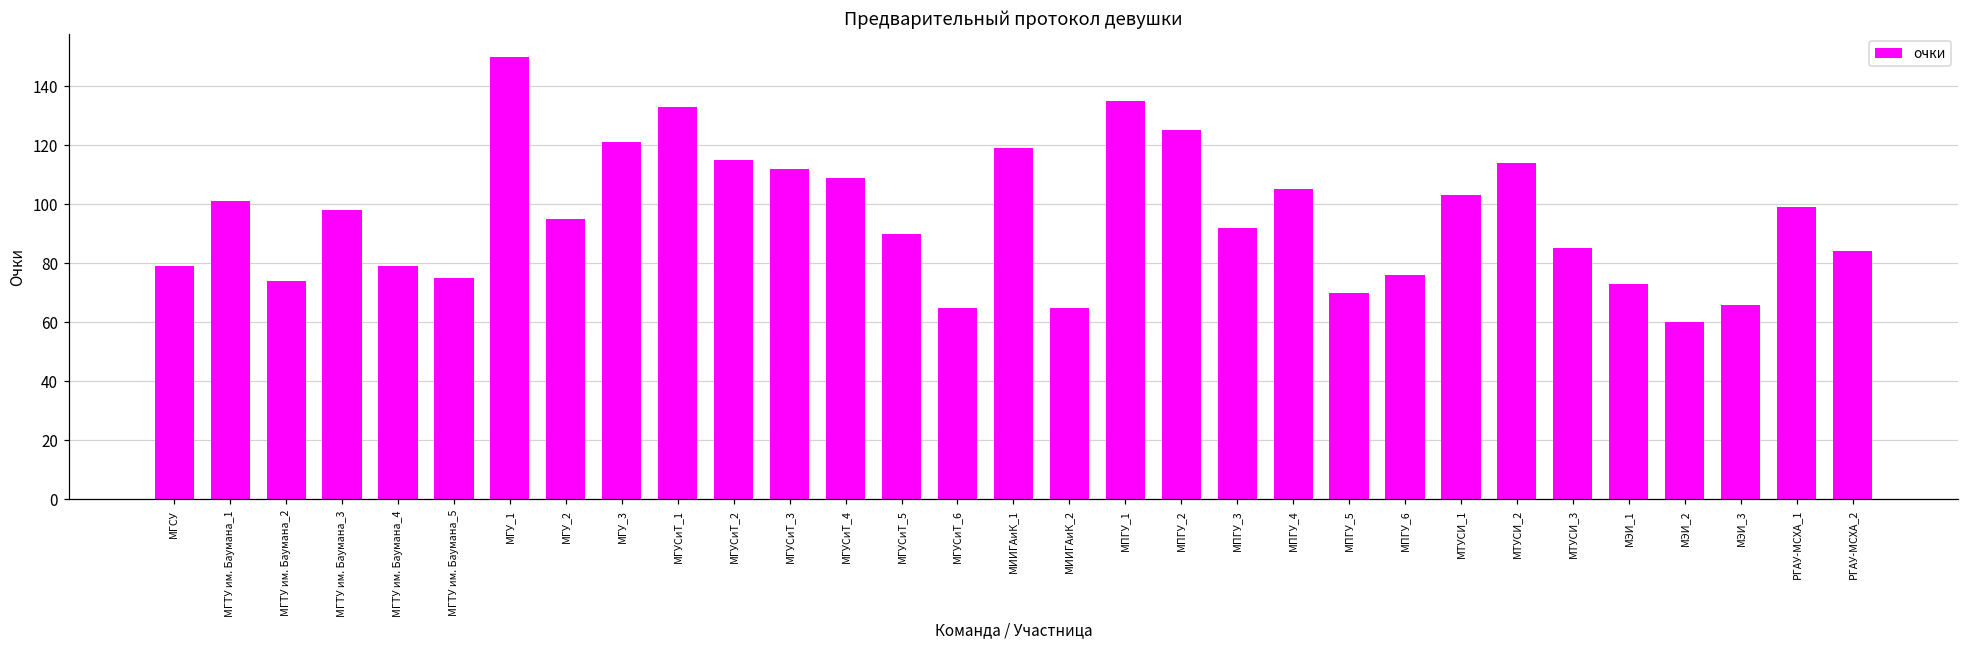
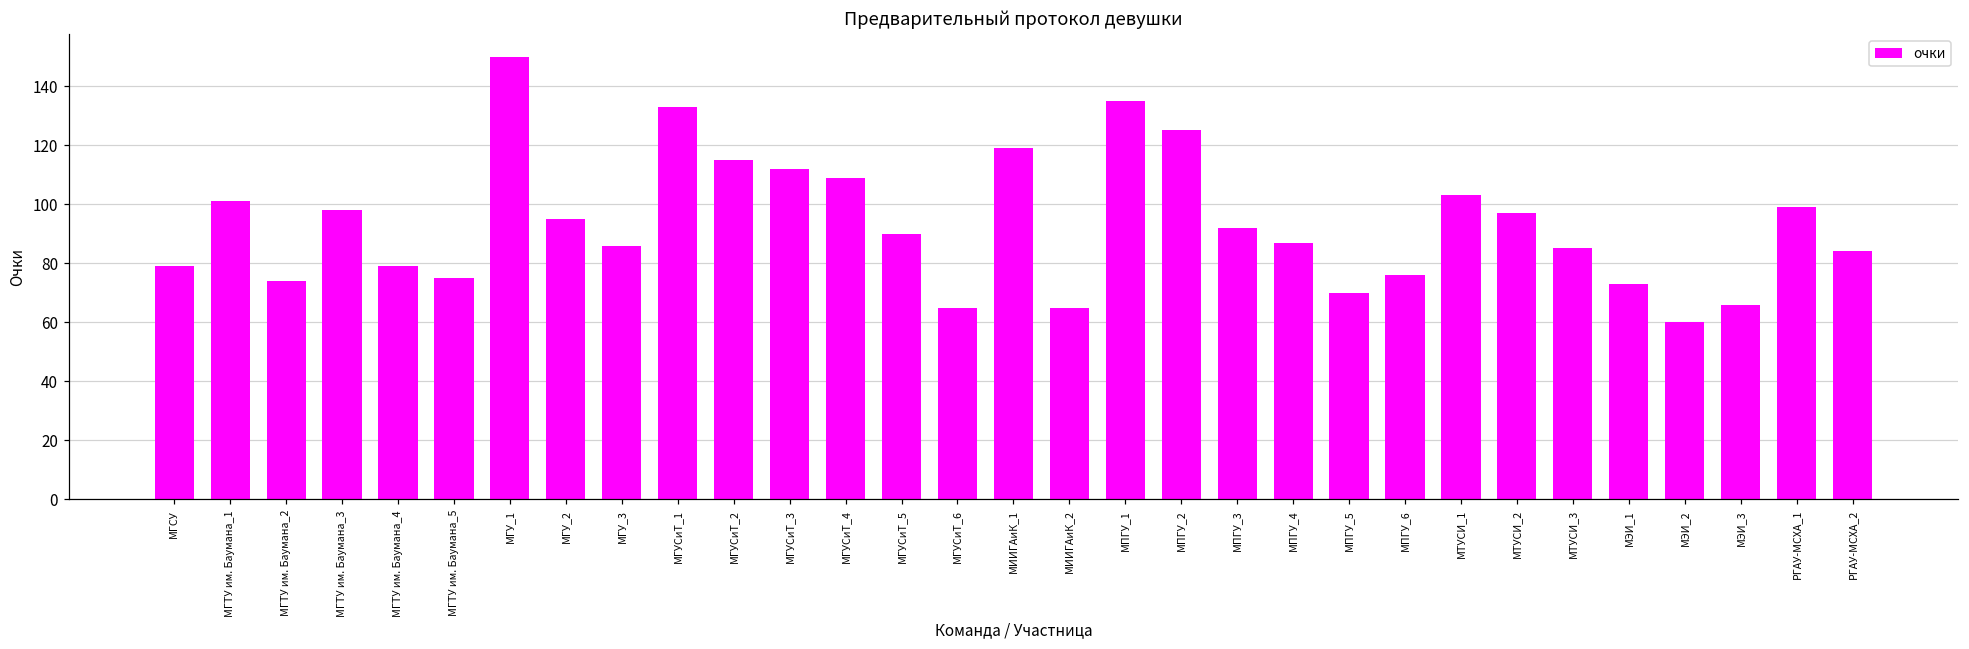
  {
    "МГСУ": 79,
    "МГТУ им. Баумана_1": 101,
    "МГТУ им. Баумана_2": 74,
    "МГТУ им. Баумана_3": 98,
    "МГТУ им. Баумана_4": 79,
    "МГТУ им. Баумана_5": 75,
    "МГУ_1": 150,
    "МГУ_2": 95,
-   "МГУ_3": 121,
+   "МГУ_3": 86,
    "МГУСиТ_1": 133,
    "МГУСиТ_2": 115,
    "МГУСиТ_3": 112,
    "МГУСиТ_4": 109,
    "МГУСиТ_5": 90,
    "МГУСиТ_6": 65,
    "МИИГАиК_1": 119,
    "МИИГАиК_2": 65,
    "МПГУ_1": 135,
    "МПГУ_2": 125,
    "МПГУ_3": 92,
-   "МПГУ_4": 105,
+   "МПГУ_4": 87,
    "МПГУ_5": 70,
    "МПГУ_6": 76,
    "МТУСИ_1": 103,
-   "МТУСИ_2": 114,
+   "МТУСИ_2": 97,
    "МТУСИ_3": 85,
    "МЭИ_1": 73,
    "МЭИ_2": 60,
    "МЭИ_3": 66,
    "РГАУ-МСХА_1": 99,
    "РГАУ-МСХА_2": 84
  }
